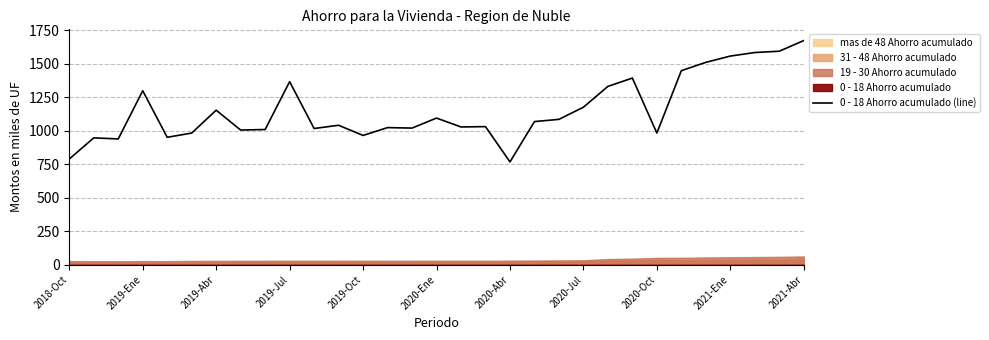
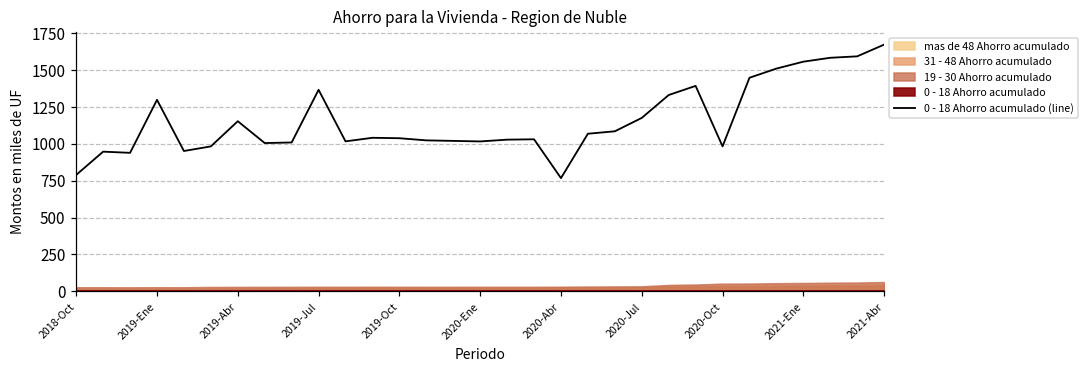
  {
    "0 - 18 Ahorro acumulado (line)": {
      "2018-Oct": 790,
      "2019-Ene": 1300,
      "2019-Abr": 1150,
      "2019-Jul": 1370,
-     "2019-Oct": 970,
-     "2020-Ene": 1090,
+     "2019-Oct": 1040,
+     "2020-Ene": 1020,
      "2020-Abr": 770,
      "2020-Jul": 1180,
      "2020-Oct": 980,
      "2021-Ene": 1560,
      "2021-Abr": 1670
    },
    "0 - 18 Ahorro acumulado": {
      "2019-Oct": 0,
      "2020-Ene": 0,
      "2020-Abr": 0,
      "2020-Jul": 0,
      "2020-Oct": 0,
      "2021-Ene": 0,
      "2021-Abr": 0
    }
  }
